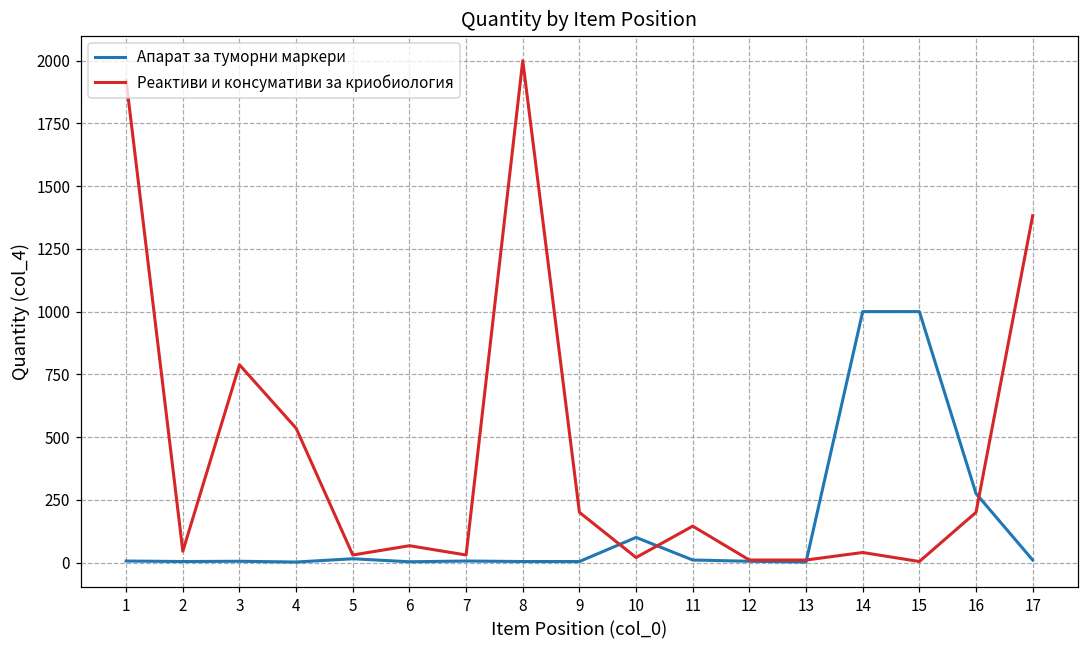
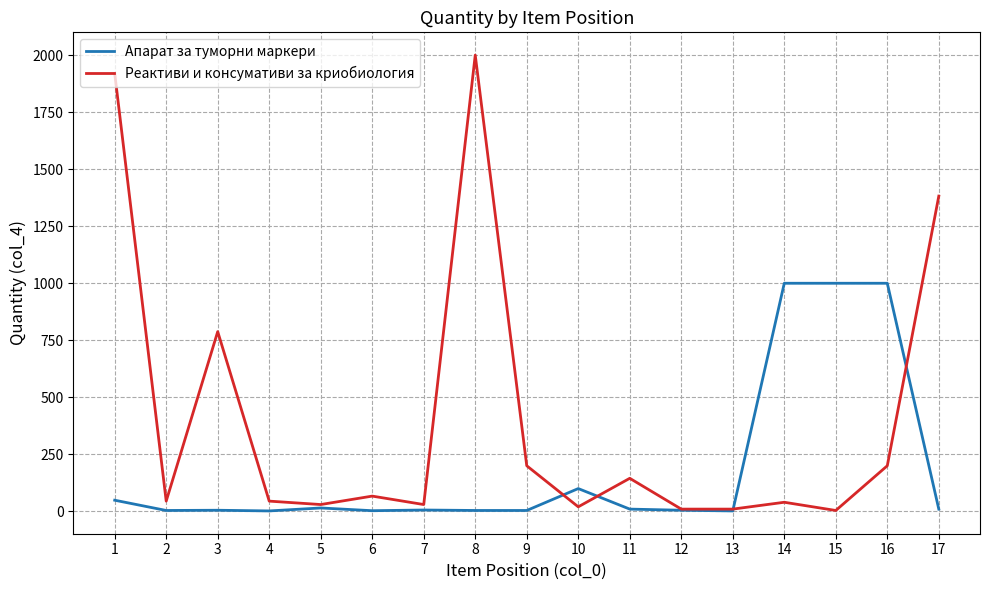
  {
    "Апарат за туморни маркери": {
-     "1": 10,
+     "1": 50,
      "2": 0,
      "3": 10,
      "4": 0,
      "5": 20,
      "6": 0,
      "7": 10,
      "8": 0,
      "9": 0,
      "10": 100,
      "11": 10,
      "14": 1000,
      "15": 1000,
-     "16": 280,
+     "16": 1000,
      "17": 10
    },
    "Реактиви и консумативи за криобиология": {
      "2": 50,
      "3": 790,
-     "4": 540,
+     "4": 50,
      "5": 30,
      "6": 70,
      "7": 30,
      "8": 2000,
      "9": 200,
      "10": 20,
      "11": 150,
      "14": 40,
      "15": 0,
      "16": 200,
      "17": 1380
    }
  }
